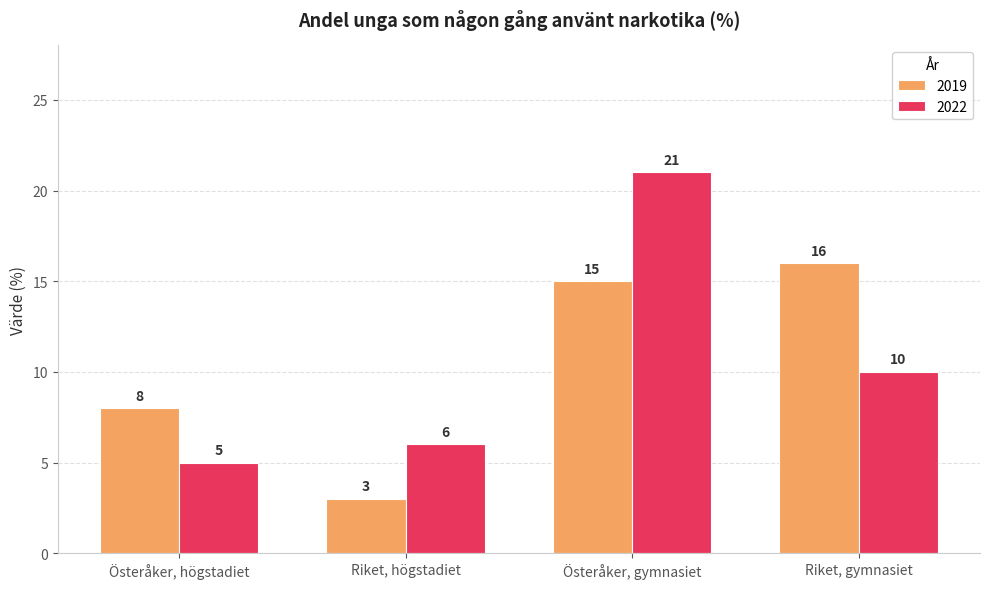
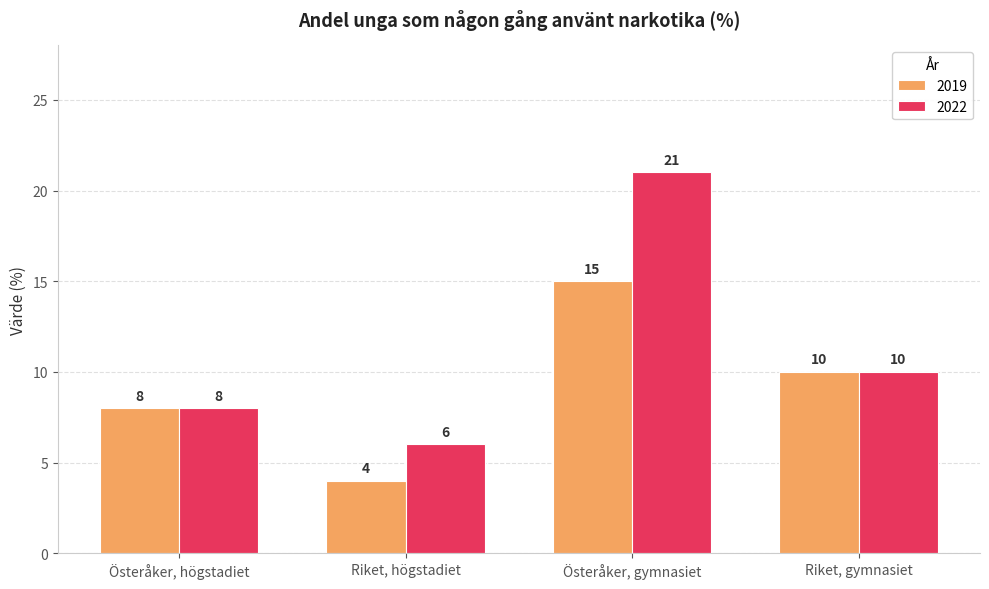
  {
    "2019": {
      "Österåker, högstadiet": 8,
-     "Riket, högstadiet": 3,
+     "Riket, högstadiet": 4,
      "Österåker, gymnasiet": 15,
-     "Riket, gymnasiet": 16
+     "Riket, gymnasiet": 10
    },
    "2022": {
-     "Österåker, högstadiet": 5,
+     "Österåker, högstadiet": 8,
      "Riket, högstadiet": 6,
      "Österåker, gymnasiet": 21,
      "Riket, gymnasiet": 10
    }
  }
